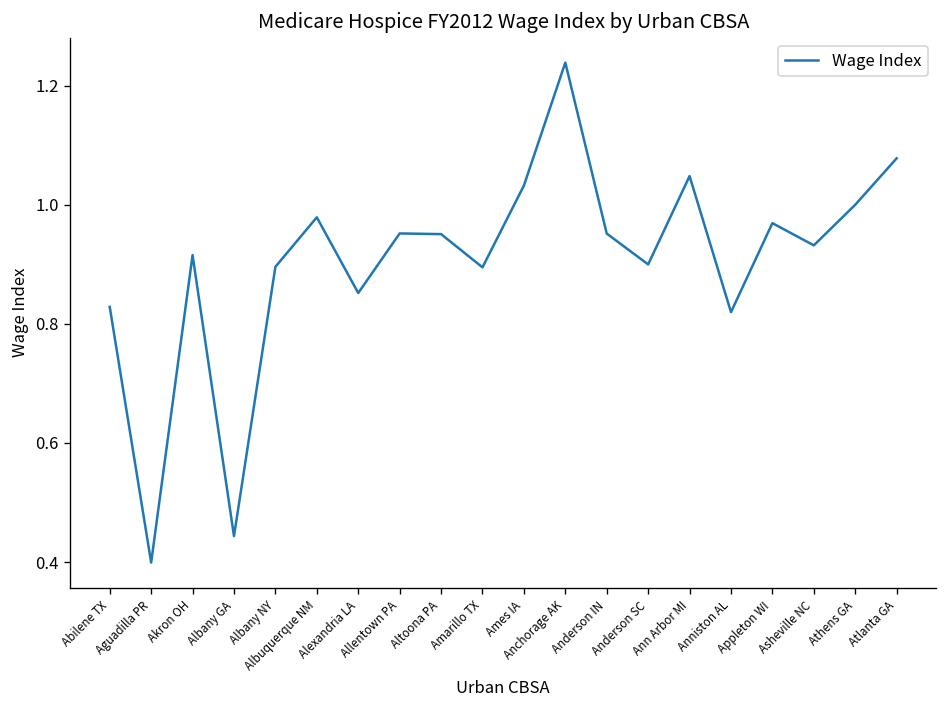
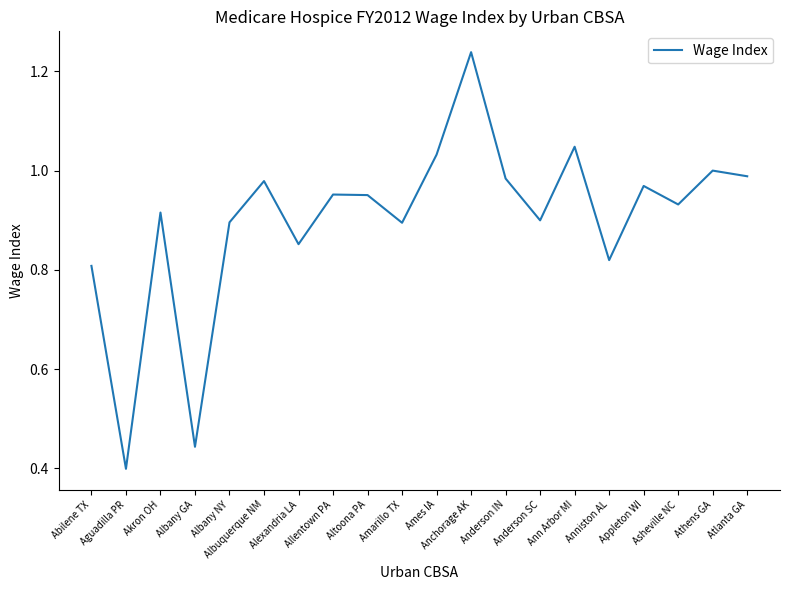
  {
-   "Abilene TX": 0.83,
+   "Abilene TX": 0.81,
    "Aguadilla PR": 0.40,
    "Akron OH": 0.92,
    "Albany GA": 0.44,
    "Albany NY": 0.90,
    "Albuquerque NM": 0.98,
    "Alexandria LA": 0.85,
    "Allentown PA": 0.95,
    "Altoona PA": 0.95,
    "Amarillo TX": 0.89,
    "Ames IA": 1.03,
    "Anchorage AK": 1.24,
-   "Anderson IN": 0.95,
+   "Anderson IN": 0.98,
    "Anderson SC": 0.90,
    "Ann Arbor MI": 1.05,
    "Anniston AL": 0.82,
    "Appleton WI": 0.97,
    "Asheville NC": 0.93,
    "Athens GA": 1.00,
-   "Atlanta GA": 1.08
+   "Atlanta GA": 0.99
  }
